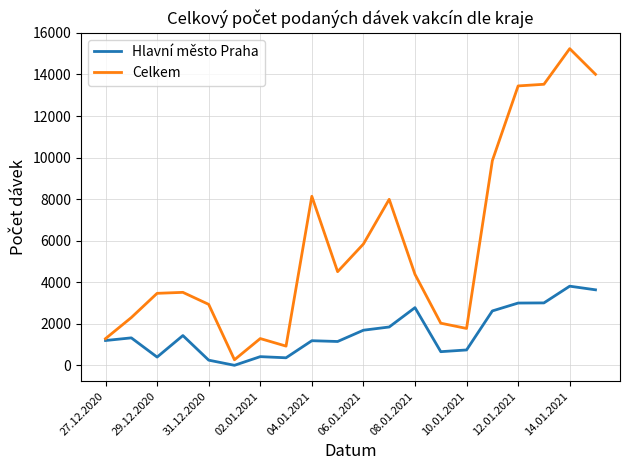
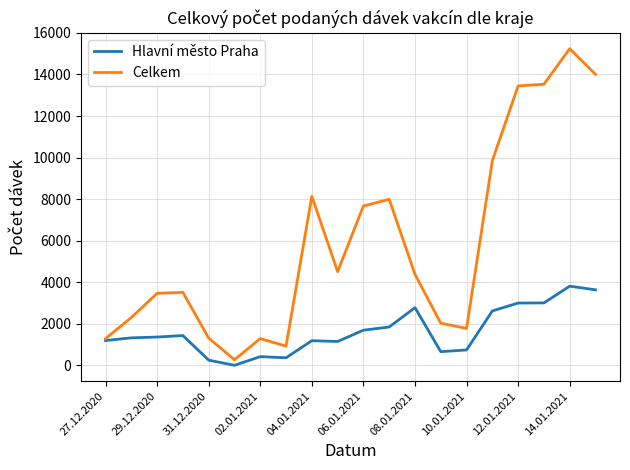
  {
    "Hlavní město Praha": {
-     "29.12.2020": 400,
+     "29.12.2020": 1400,
      "31.12.2020": 300,
      "02.01.2021": 400,
      "04.01.2021": 1200,
      "06.01.2021": 1700,
      "08.01.2021": 2800,
      "10.01.2021": 700,
      "12.01.2021": 3000,
      "14.01.2021": 3800
    },
    "Celkem": {
      "29.12.2020": 3500,
-     "31.12.2020": 2900,
+     "31.12.2020": 1300,
      "02.01.2021": 1300,
      "04.01.2021": 8100,
-     "06.01.2021": 5800,
+     "06.01.2021": 7700,
      "08.01.2021": 4400,
      "10.01.2021": 1800,
      "12.01.2021": 13400,
      "14.01.2021": 15200
    }
  }
